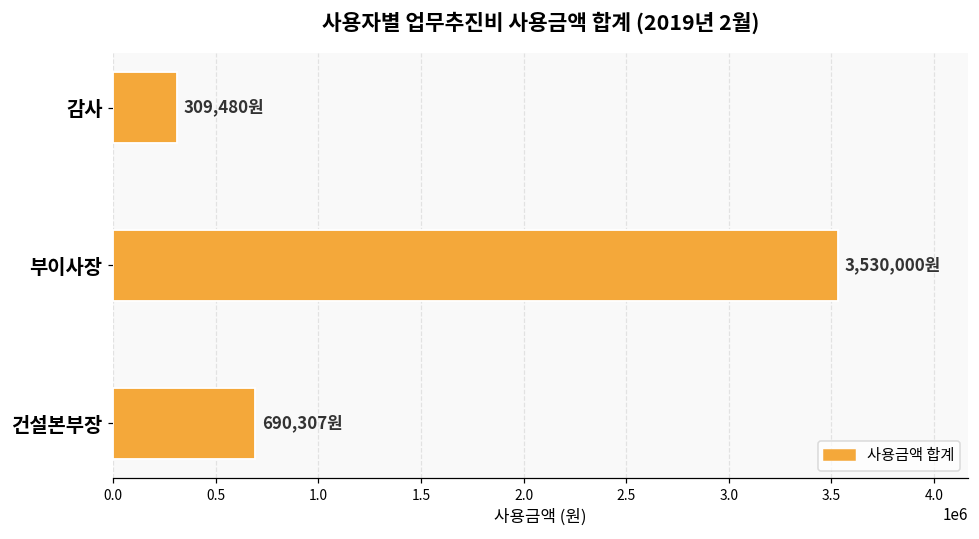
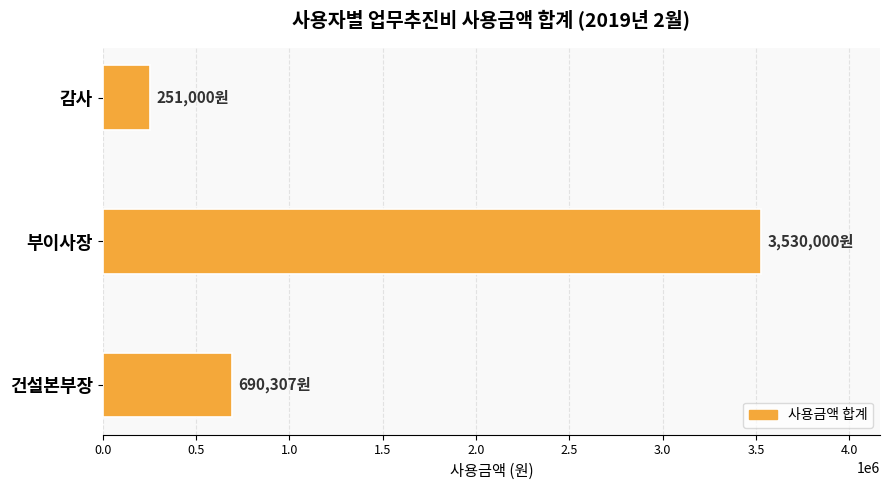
  {
-   "감사": "309,480원",
+   "감사": "251,000원",
    "부이사장": "3,530,000원",
    "건설본부장": "690,307원"
  }
